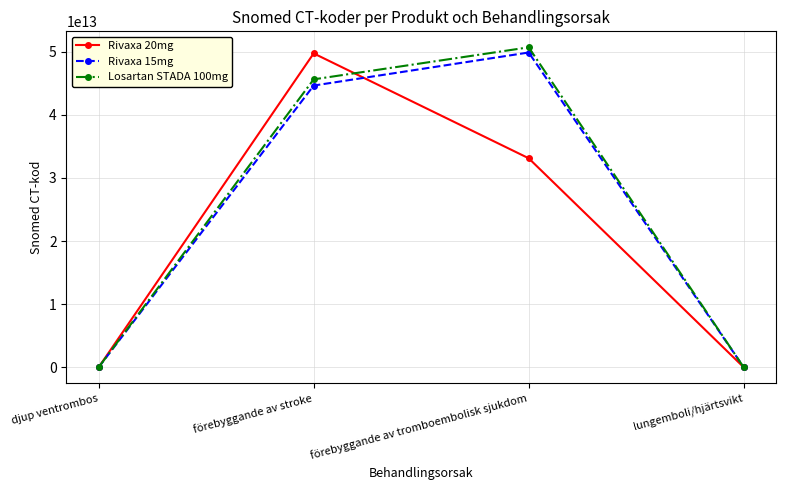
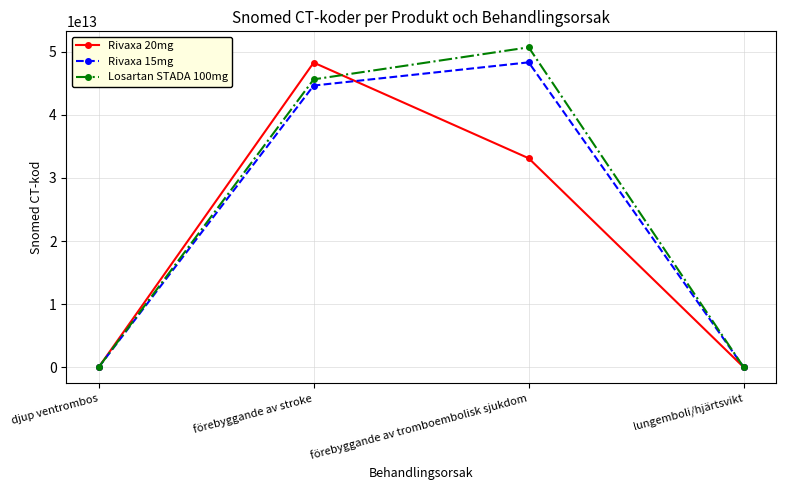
  {
    "Rivaxa 20mg": {
-     "förebyggande av stroke": 50000000000000,
+     "förebyggande av stroke": 48000000000000,
      "förebyggande av tromboembolisk sjukdom": 33000000000000
    },
    "Rivaxa 15mg": {
      "förebyggande av stroke": 45000000000000,
-     "förebyggande av tromboembolisk sjukdom": 50000000000000
+     "förebyggande av tromboembolisk sjukdom": 48000000000000
    },
    "Losartan STADA 100mg": {
      "förebyggande av stroke": 46000000000000,
      "förebyggande av tromboembolisk sjukdom": 51000000000000
    }
  }
